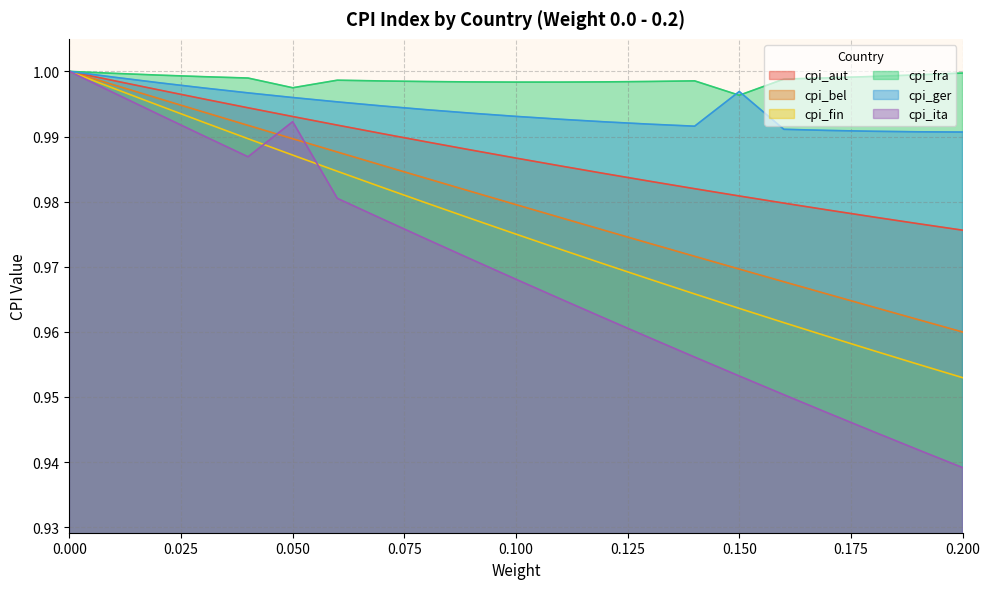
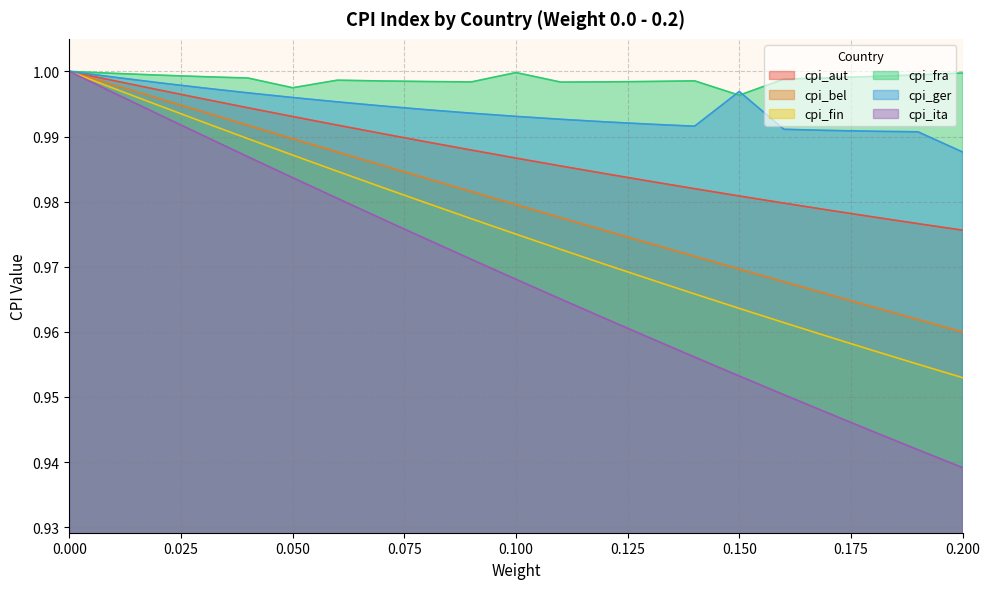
  {
    "cpi_fra": {
      "0.050": 0.997,
-     "0.100": 0.998,
+     "0.100": 1.000,
      "0.150": 0.996,
      "0.200": 1.000
    },
    "cpi_ger": {
      "0.050": 0.996,
      "0.100": 0.993,
      "0.150": 0.997,
-     "0.200": 0.991
+     "0.200": 0.988
    },
    "cpi_ita": {
-     "0.050": 0.992,
+     "0.050": 0.984,
      "0.100": 0.968,
      "0.150": 0.953,
      "0.200": 0.939
    }
  }
